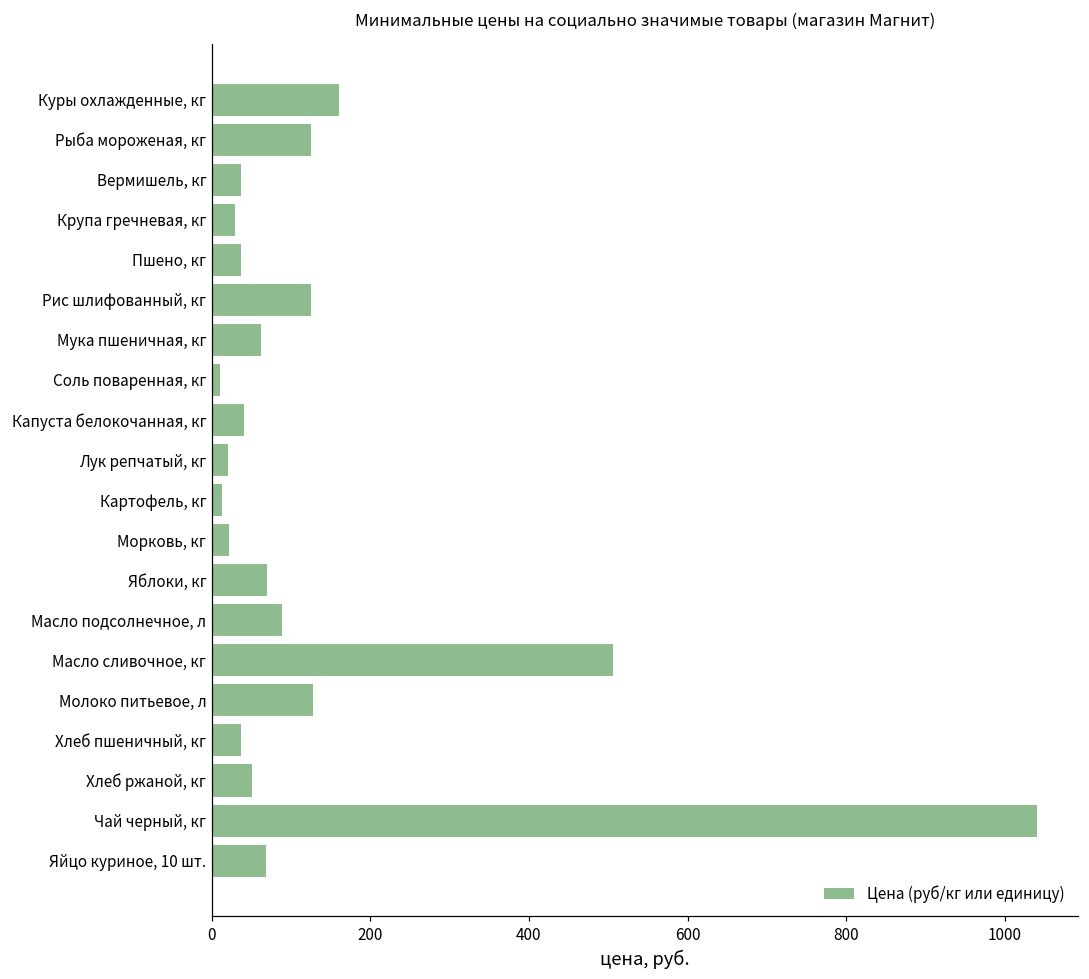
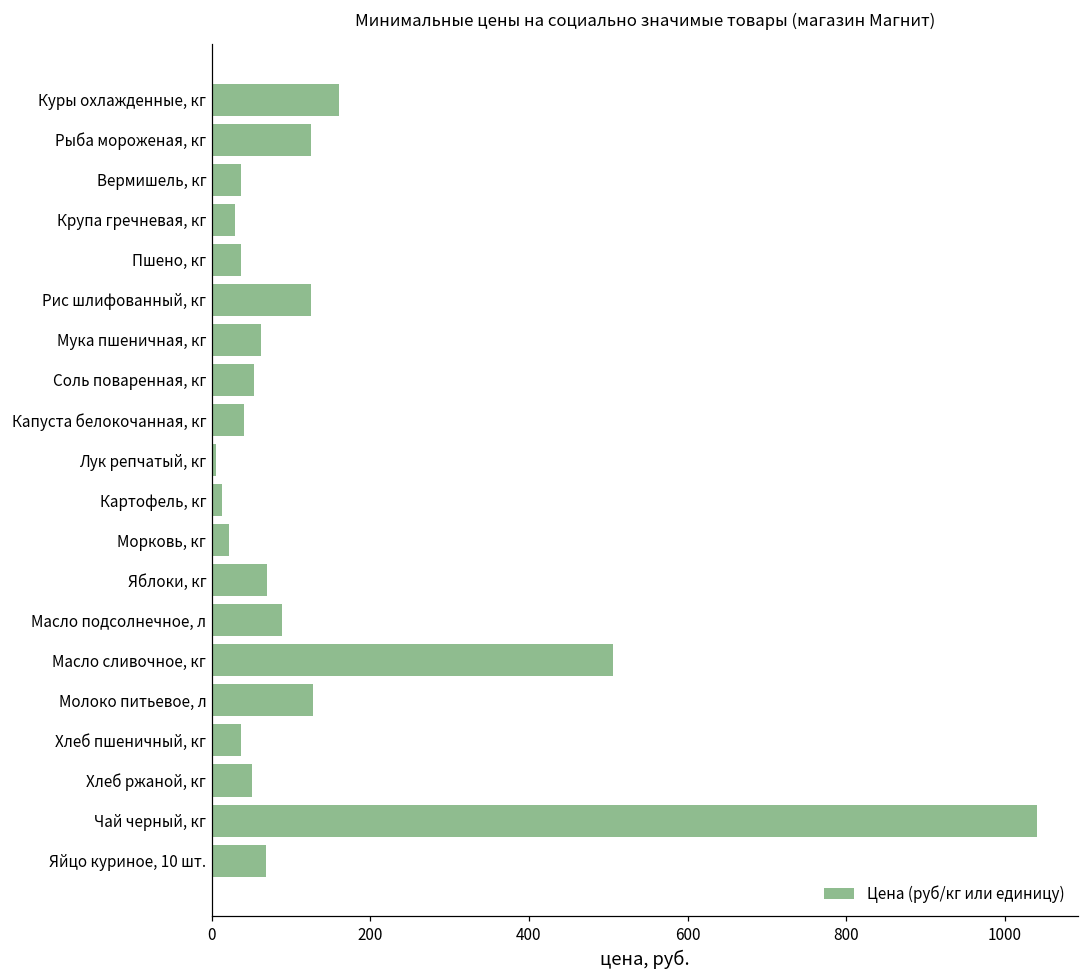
  {
    "Куры охлажденные, кг": 160,
    "Рыба мороженая, кг": 120,
    "Вермишель, кг": 40,
    "Крупа гречневая, кг": 30,
    "Пшено, кг": 40,
    "Рис шлифованный, кг": 120,
    "Мука пшеничная, кг": 60,
-   "Соль поваренная, кг": 10,
+   "Соль поваренная, кг": 50,
    "Капуста белокочанная, кг": 40,
-   "Лук репчатый, кг": 20,
+   "Лук репчатый, кг": 10,
    "Картофель, кг": 10,
    "Морковь, кг": 20,
    "Яблоки, кг": 70,
    "Масло подсолнечное, л": 90,
    "Масло сливочное, кг": 510,
    "Молоко питьевое, л": 130,
    "Хлеб пшеничный, кг": 40,
    "Хлеб ржаной, кг": 50,
    "Чай черный, кг": 1040,
    "Яйцо куриное, 10 шт.": 70
  }
